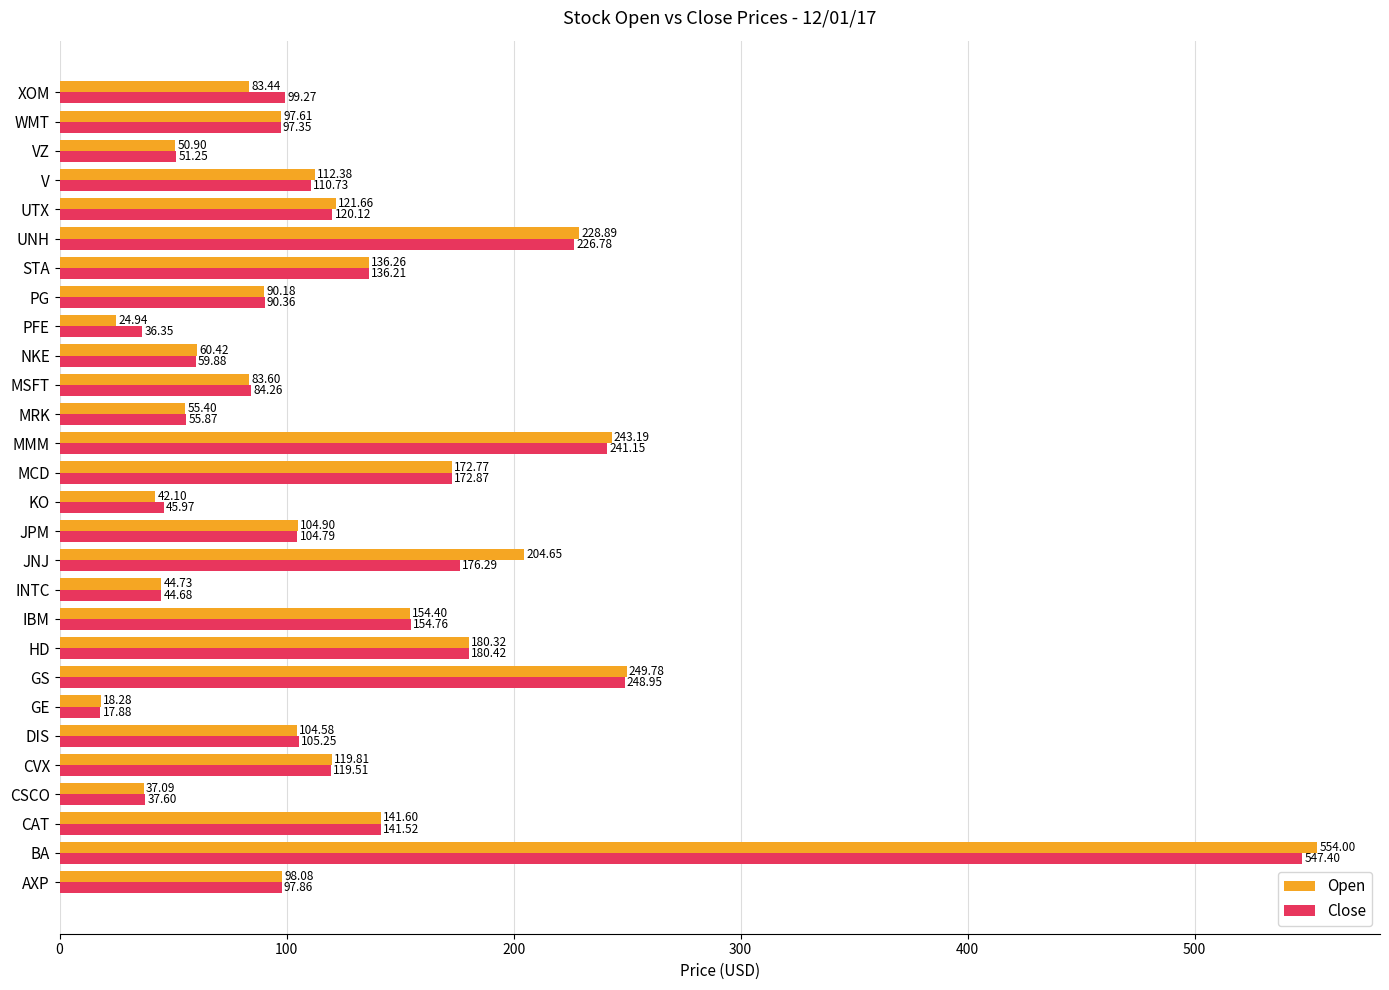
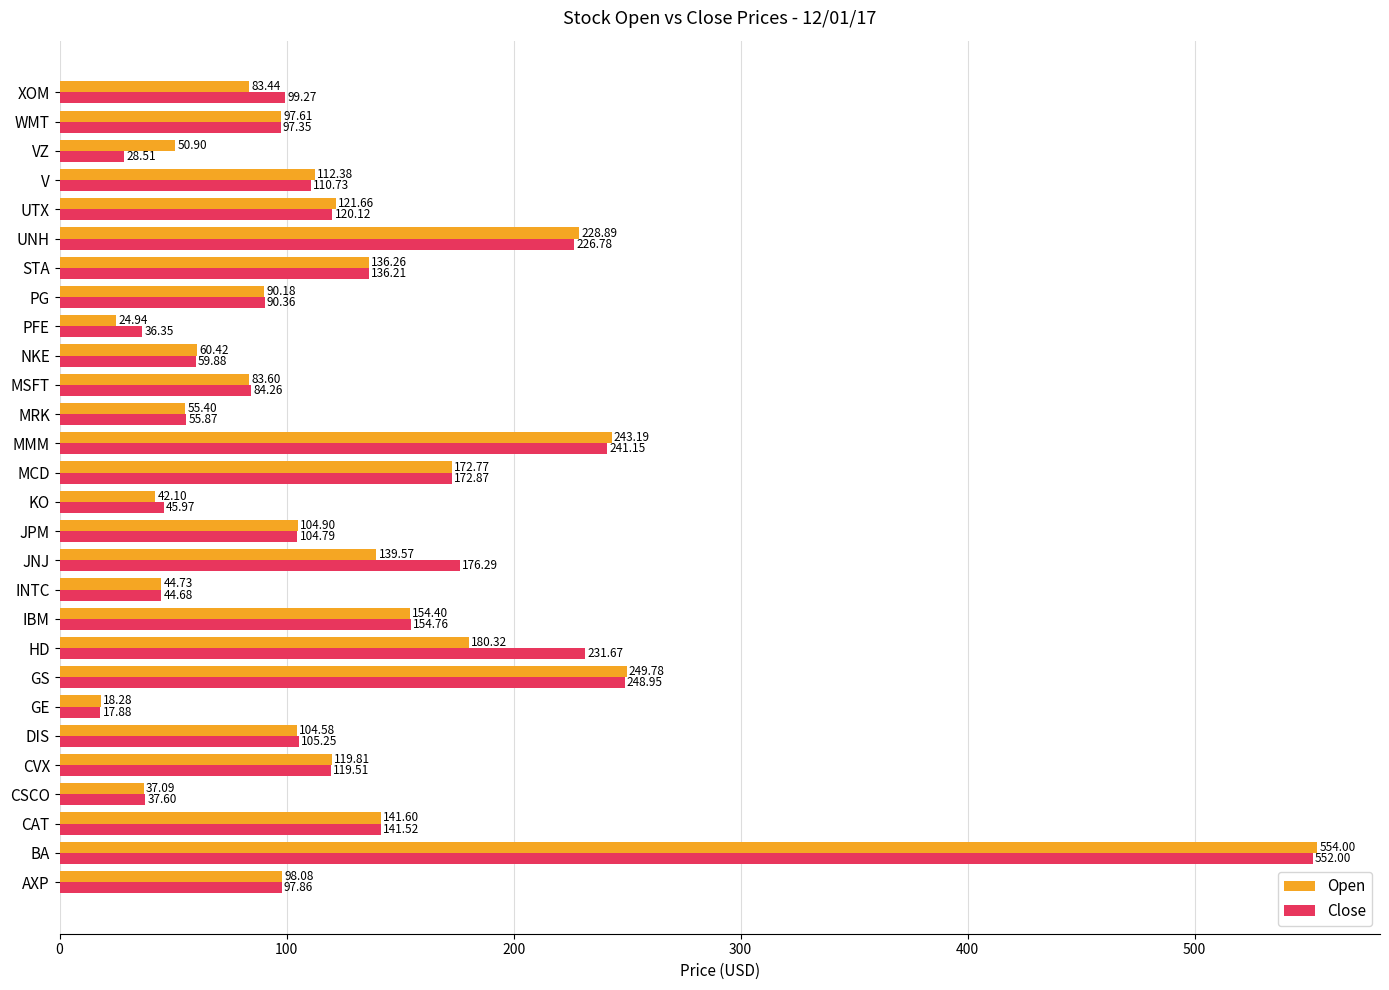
  {
    "Open": {
      "XOM": 83.44,
      "WMT": 97.61,
      "VZ": 50.90,
      "V": 112.38,
      "UTX": 121.66,
      "UNH": 228.89,
      "STA": 136.26,
      "PG": 90.18,
      "PFE": 24.94,
      "NKE": 60.42,
      "MSFT": 83.60,
      "MRK": 55.40,
      "MMM": 243.19,
      "MCD": 172.77,
      "KO": 42.10,
      "JPM": 104.90,
-     "JNJ": 204.65,
+     "JNJ": 139.57,
      "INTC": 44.73,
      "IBM": 154.40,
      "HD": 180.32,
      "GS": 249.78,
      "GE": 18.28,
      "DIS": 104.58,
      "CVX": 119.81,
      "CSCO": 37.09,
      "CAT": 141.60,
      "BA": 554.00,
      "AXP": 98.08
    },
    "Close": {
      "XOM": 99.27,
      "WMT": 97.35,
-     "VZ": 51.25,
+     "VZ": 28.51,
      "V": 110.73,
      "UTX": 120.12,
      "UNH": 226.78,
      "STA": 136.21,
      "PG": 90.36,
      "PFE": 36.35,
      "NKE": 59.88,
      "MSFT": 84.26,
      "MRK": 55.87,
      "MMM": 241.15,
      "MCD": 172.87,
      "KO": 45.97,
      "JPM": 104.79,
      "JNJ": 176.29,
      "INTC": 44.68,
      "IBM": 154.76,
-     "HD": 180.42,
+     "HD": 231.67,
      "GS": 248.95,
      "GE": 17.88,
      "DIS": 105.25,
      "CVX": 119.51,
      "CSCO": 37.60,
      "CAT": 141.52,
-     "BA": 547.40,
+     "BA": 552.00,
      "AXP": 97.86
    }
  }
